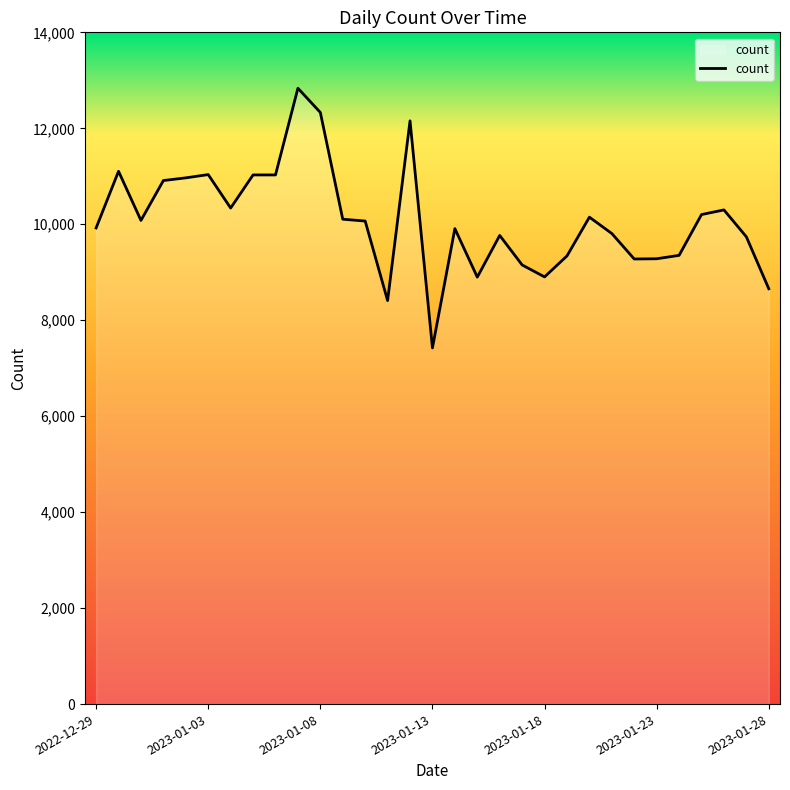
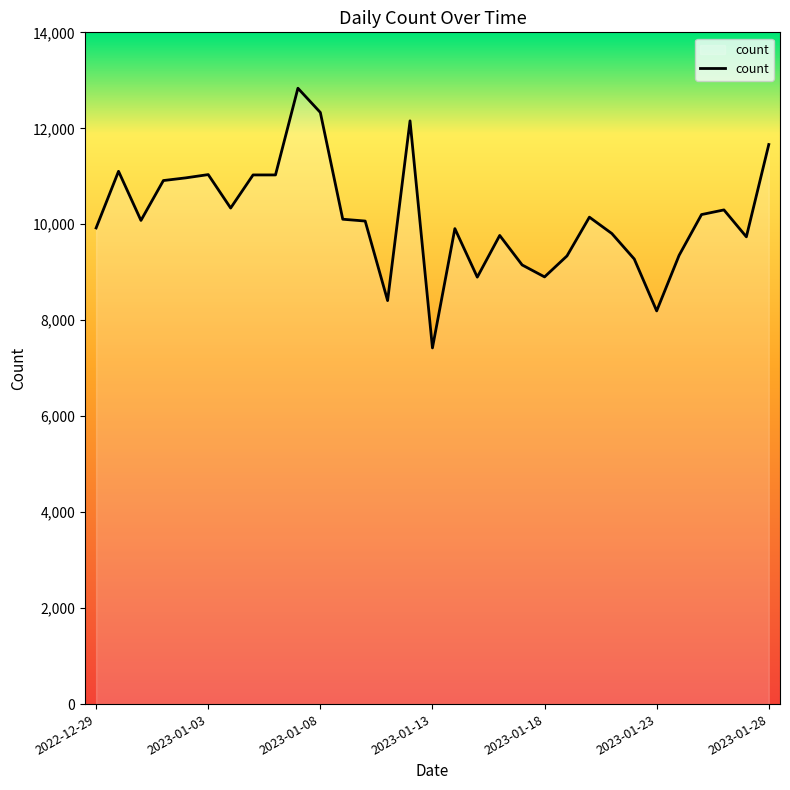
  {
    "2022-12-29": "9,900",
    "2023-01-03": "11,000",
    "2023-01-08": "12,300",
    "2023-01-13": "7,400",
    "2023-01-18": "8,900",
-   "2023-01-23": "9,300",
-   "2023-01-28": "8,700"
+   "2023-01-23": "8,200",
+   "2023-01-28": "11,700"
  }
